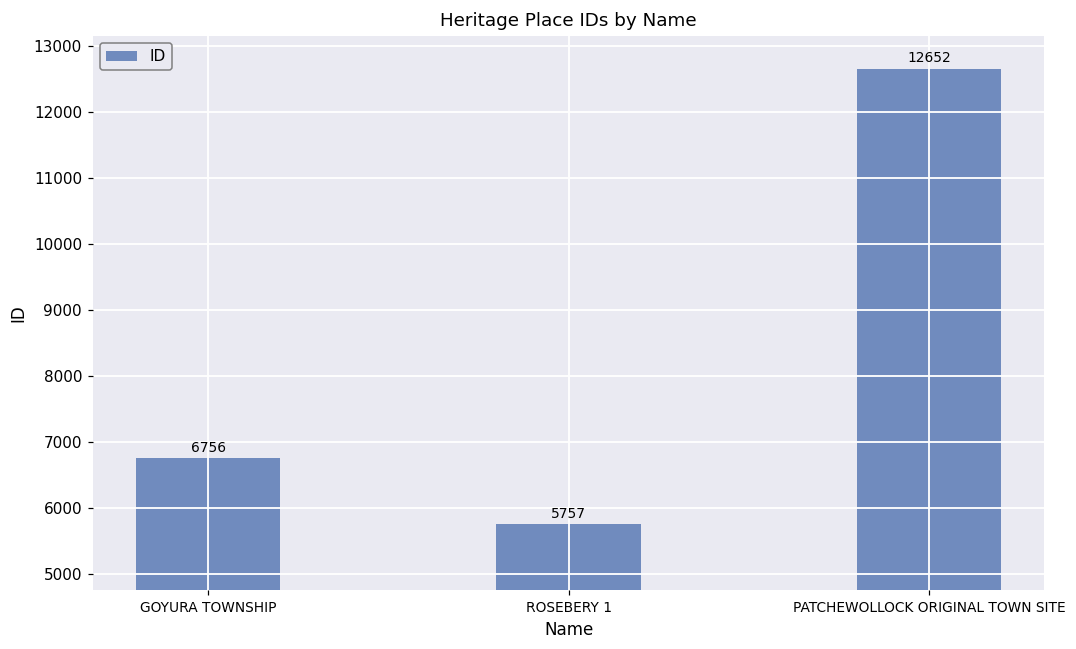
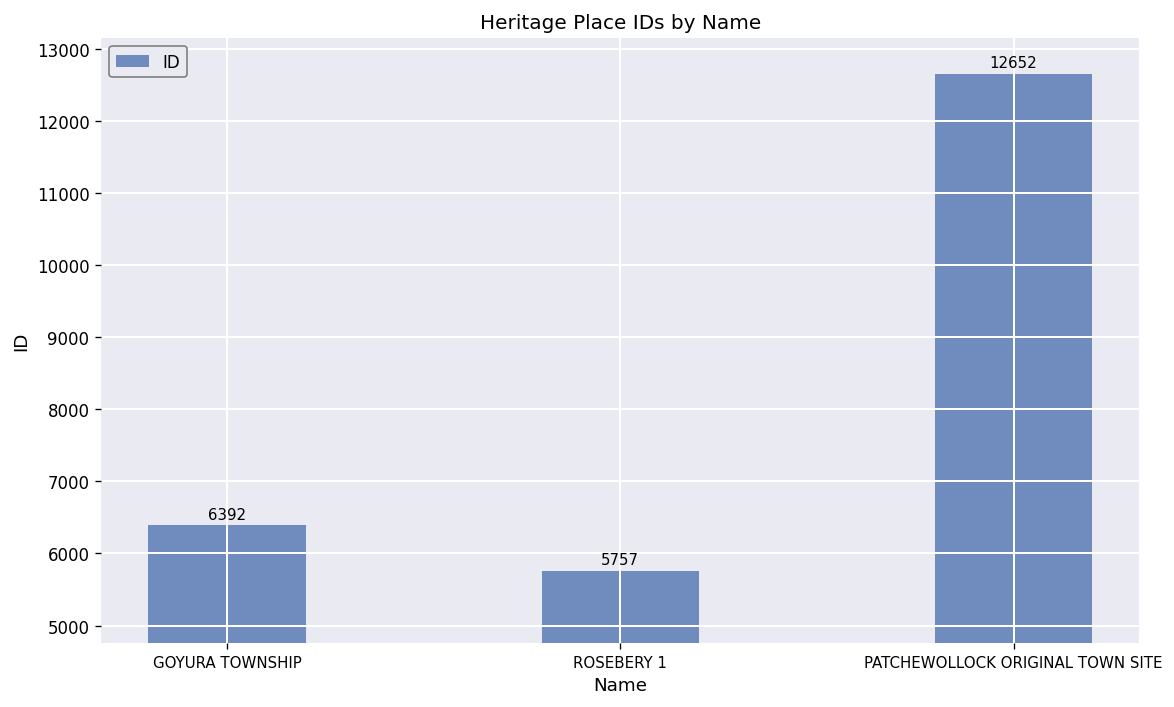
  {
-   "GOYURA TOWNSHIP": 6756,
+   "GOYURA TOWNSHIP": 6392,
    "ROSEBERY 1": 5757,
    "PATCHEWOLLOCK ORIGINAL TOWN SITE": 12652
  }
